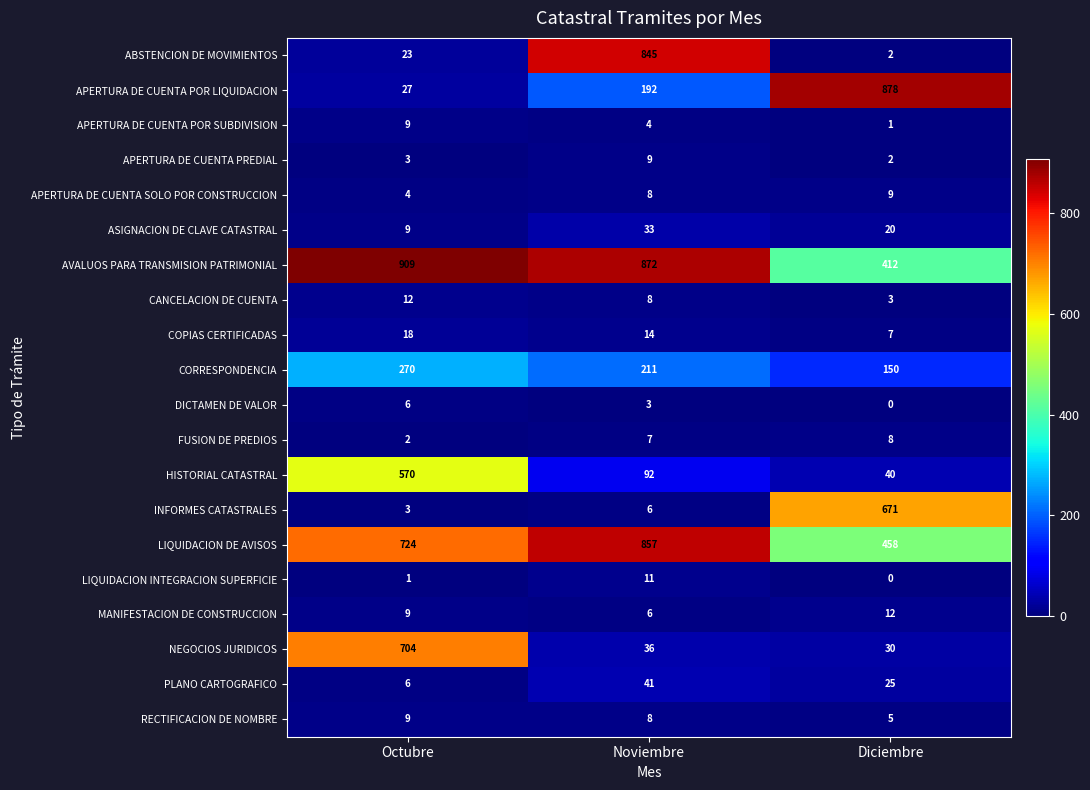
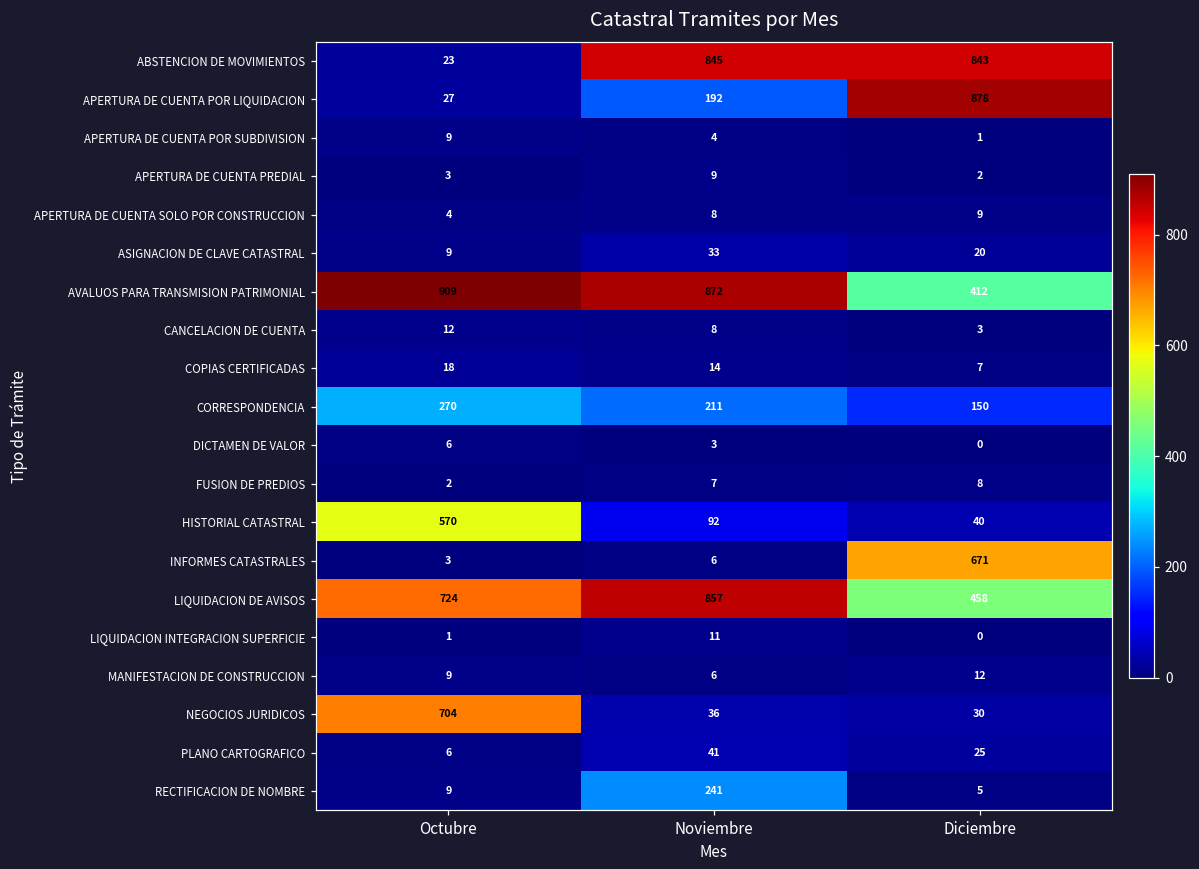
  {
    "ABSTENCION DE MOVIMIENTOS": {
      "Octubre": 23,
      "Noviembre": 845,
-     "Diciembre": 2
+     "Diciembre": 843
    },
    "APERTURA DE CUENTA POR LIQUIDACION": {
      "Octubre": 27,
      "Noviembre": 192,
      "Diciembre": 878
    },
    "APERTURA DE CUENTA POR SUBDIVISION": {
      "Octubre": 9,
      "Noviembre": 4,
      "Diciembre": 1
    },
    "APERTURA DE CUENTA PREDIAL": {
      "Octubre": 3,
      "Noviembre": 9,
      "Diciembre": 2
    },
    "APERTURA DE CUENTA SOLO POR CONSTRUCCION": {
      "Octubre": 4,
      "Noviembre": 8,
      "Diciembre": 9
    },
    "ASIGNACION DE CLAVE CATASTRAL": {
      "Octubre": 9,
      "Noviembre": 33,
      "Diciembre": 20
    },
    "AVALUOS PARA TRANSMISION PATRIMONIAL": {
      "Octubre": 909,
      "Noviembre": 872,
      "Diciembre": 412
    },
    "CANCELACION DE CUENTA": {
      "Octubre": 12,
      "Noviembre": 8,
      "Diciembre": 3
    },
    "COPIAS CERTIFICADAS": {
      "Octubre": 18,
      "Noviembre": 14,
      "Diciembre": 7
    },
    "CORRESPONDENCIA": {
      "Octubre": 270,
      "Noviembre": 211,
      "Diciembre": 150
    },
    "DICTAMEN DE VALOR": {
      "Octubre": 6,
      "Noviembre": 3,
      "Diciembre": 0
    },
    "FUSION DE PREDIOS": {
      "Octubre": 2,
      "Noviembre": 7,
      "Diciembre": 8
    },
    "HISTORIAL CATASTRAL": {
      "Octubre": 570,
      "Noviembre": 92,
      "Diciembre": 40
    },
    "INFORMES CATASTRALES": {
      "Octubre": 3,
      "Noviembre": 6,
      "Diciembre": 671
    },
    "LIQUIDACION DE AVISOS": {
      "Octubre": 724,
      "Noviembre": 857,
      "Diciembre": 458
    },
    "LIQUIDACION INTEGRACION SUPERFICIE": {
      "Octubre": 1,
      "Noviembre": 11,
      "Diciembre": 0
    },
    "MANIFESTACION DE CONSTRUCCION": {
      "Octubre": 9,
      "Noviembre": 6,
      "Diciembre": 12
    },
    "NEGOCIOS JURIDICOS": {
      "Octubre": 704,
      "Noviembre": 36,
      "Diciembre": 30
    },
    "PLANO CARTOGRAFICO": {
      "Octubre": 6,
      "Noviembre": 41,
      "Diciembre": 25
    },
    "RECTIFICACION DE NOMBRE": {
      "Octubre": 9,
-     "Noviembre": 8,
+     "Noviembre": 241,
      "Diciembre": 5
    }
  }
